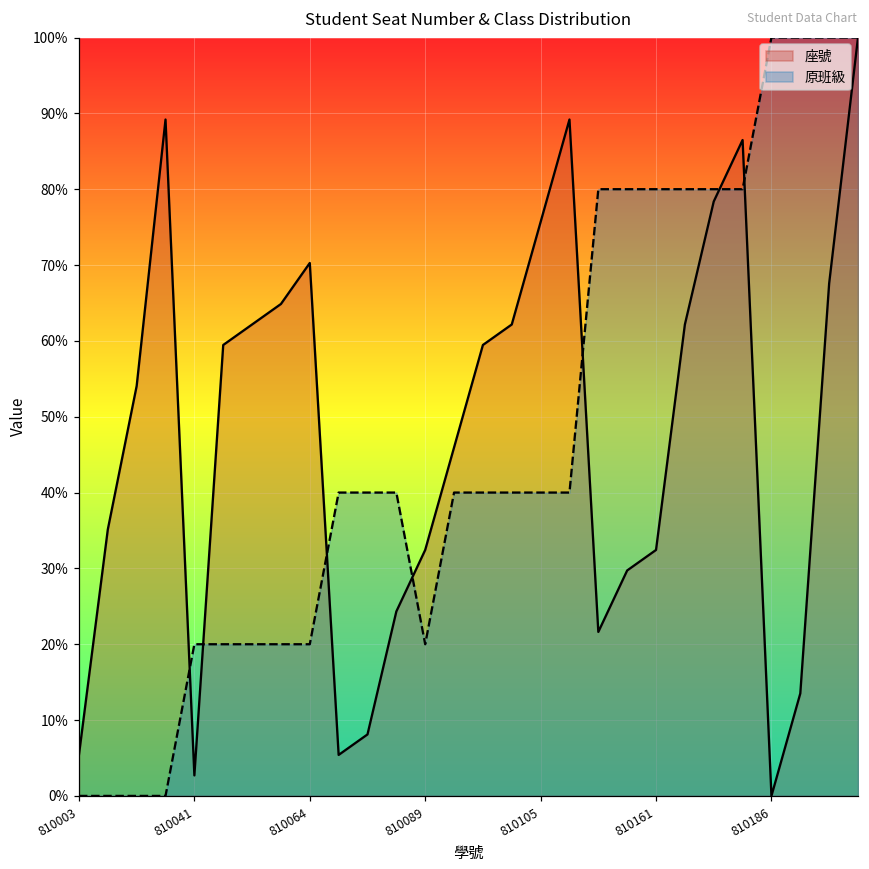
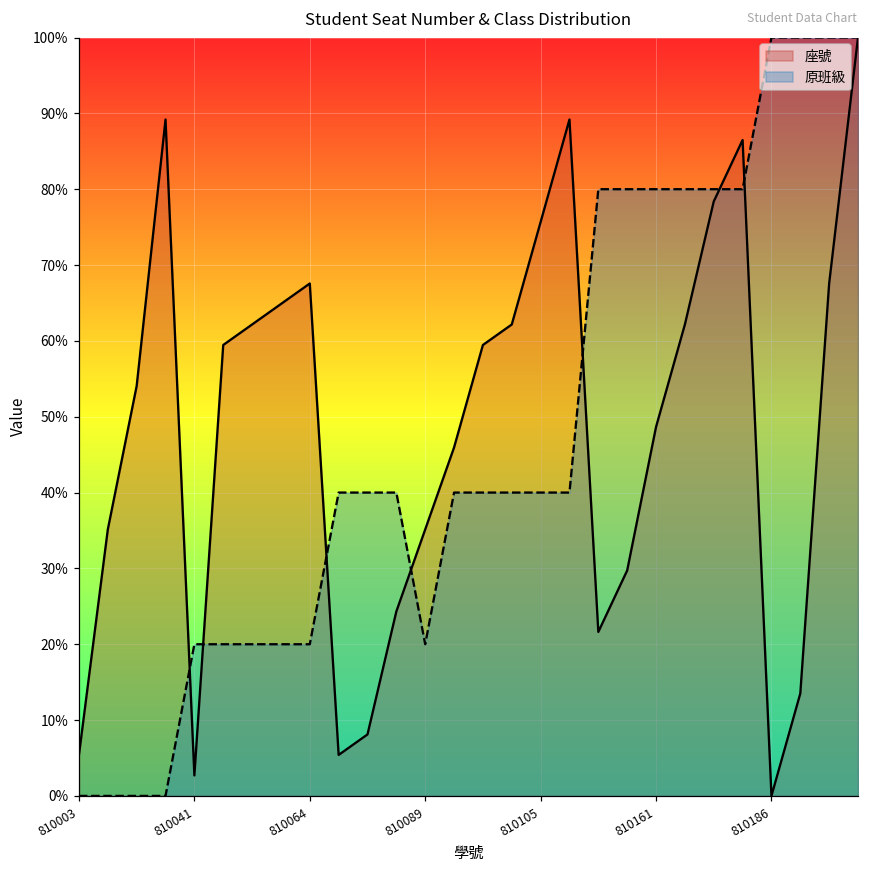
  {
    "座號": {
      "810003": "5%",
      "810041": "3%",
-     "810064": "70%",
-     "810089": "32%",
+     "810064": "68%",
+     "810089": "35%",
      "810105": "76%",
-     "810161": "32%",
+     "810161": "49%",
      "810186": "0%"
    },
    "原班級": {
      "810003": "0%",
      "810041": "20%",
      "810064": "20%",
      "810089": "20%",
      "810105": "40%",
      "810161": "80%",
      "810186": "100%"
    }
  }
